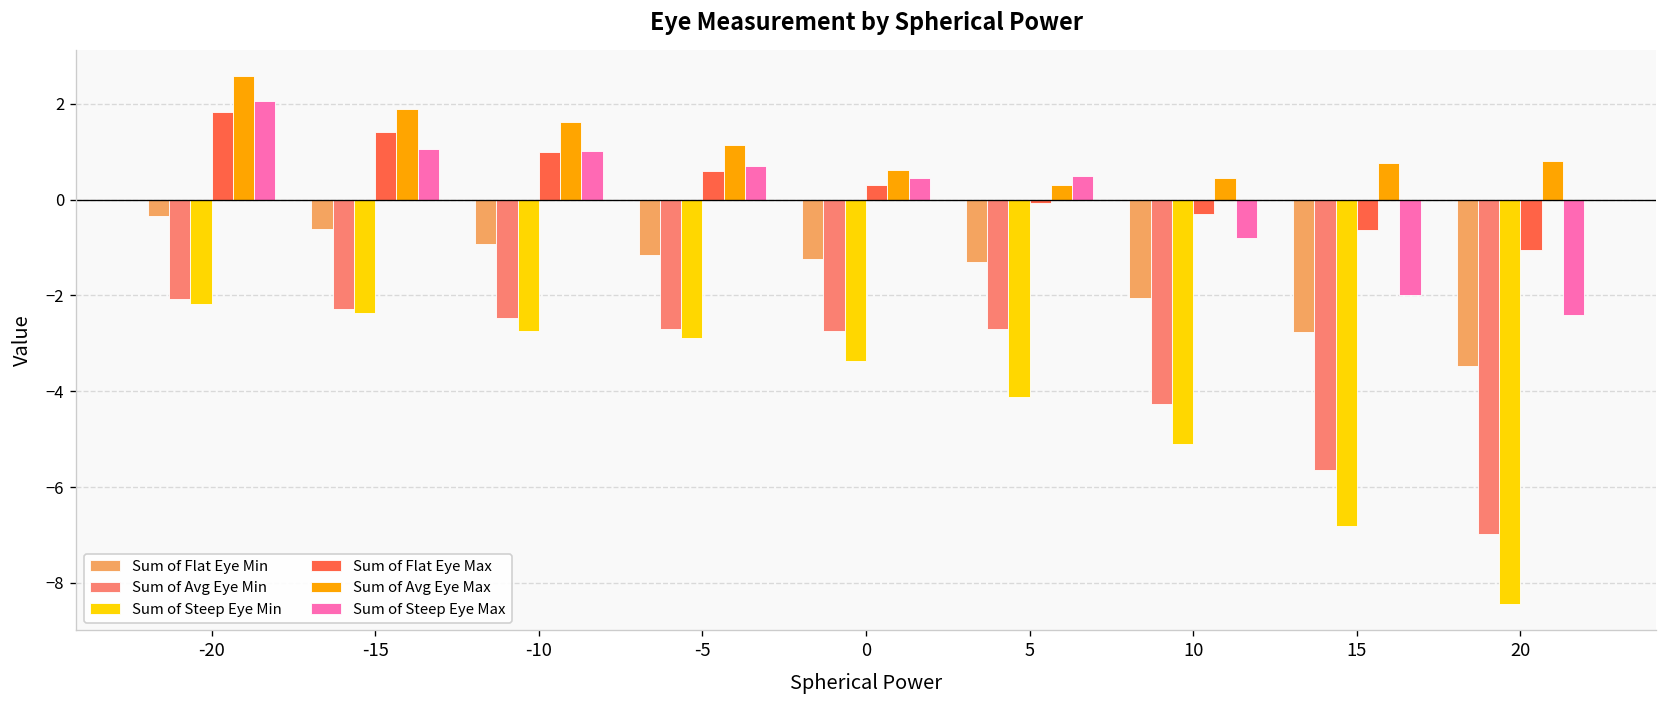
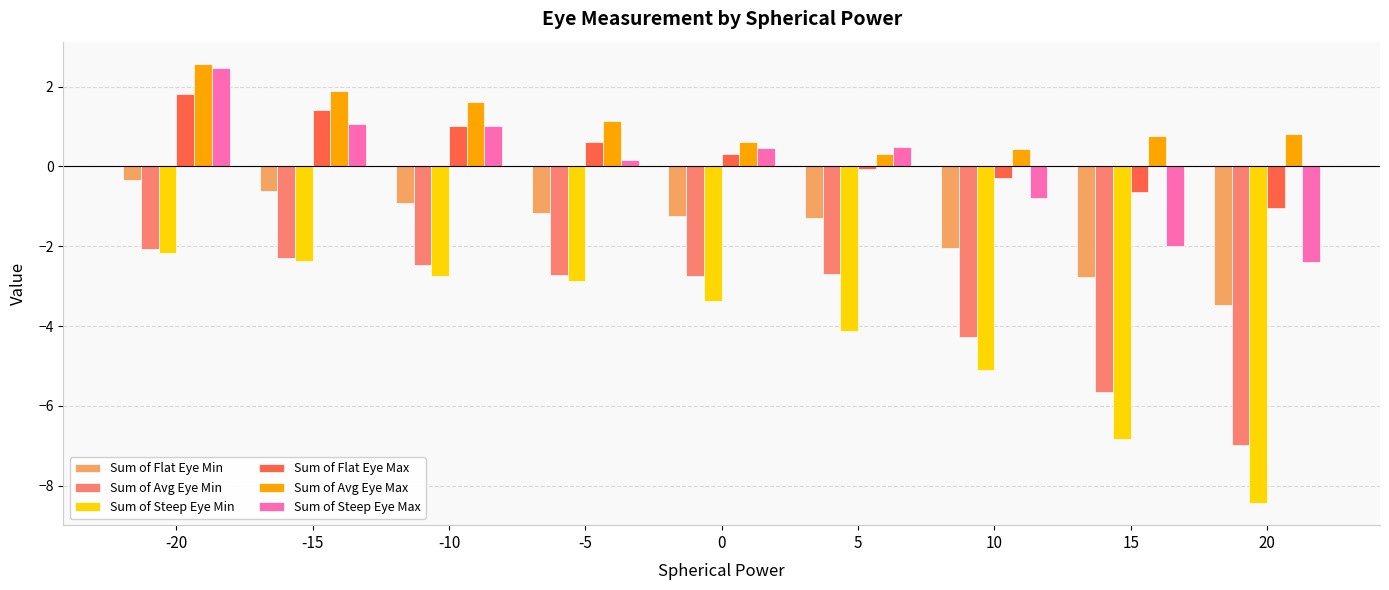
  {
    "Sum of Steep Eye Max": {
-     "-20": 2.1,
+     "-20": 2.5,
      "-15": 1.1,
      "-10": 1.0,
-     "-5": 0.7,
+     "-5": 0.2,
      "0": 0.5,
      "5": 0.5,
      "10": -0.8,
      "15": -2.0,
      "20": -2.4
    }
  }
